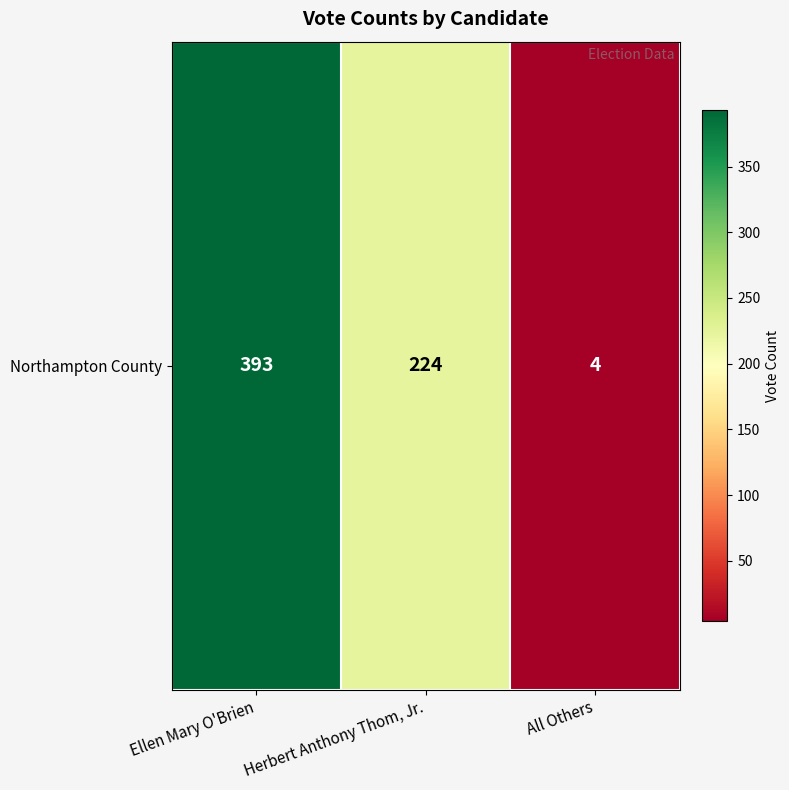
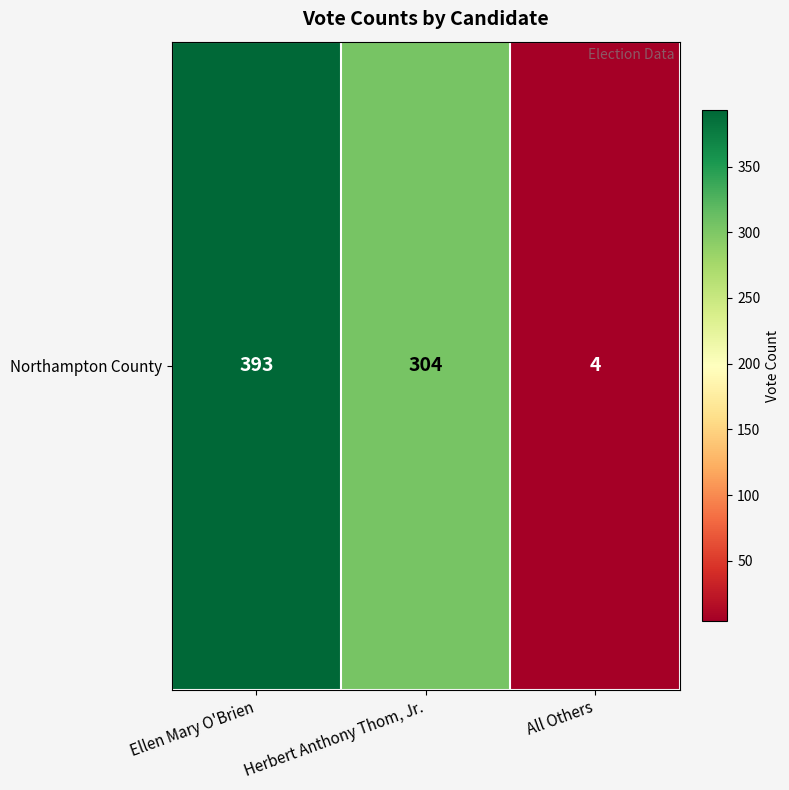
  {
    "Northampton County": {
      "Ellen Mary O'Brien": 393,
-     "Herbert Anthony Thom, Jr.": 224,
+     "Herbert Anthony Thom, Jr.": 304,
      "All Others": 4
    }
  }
